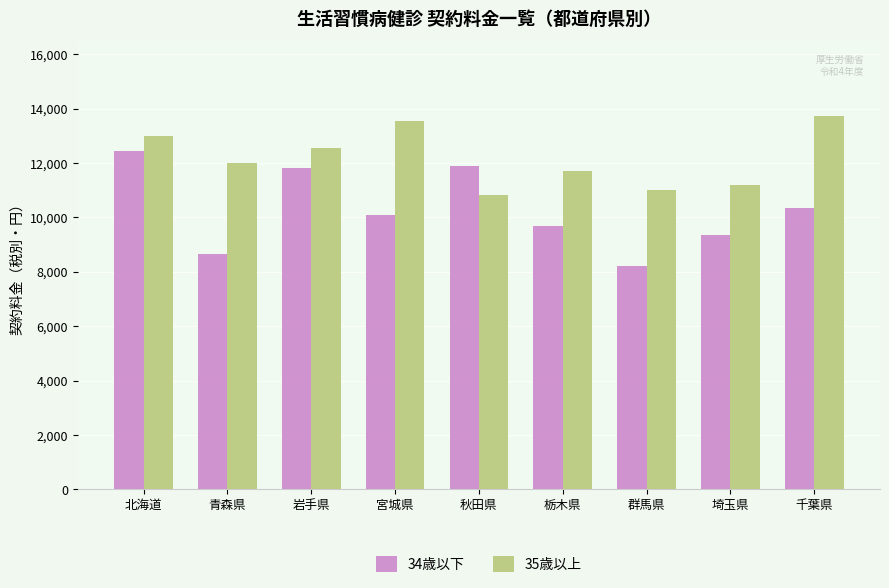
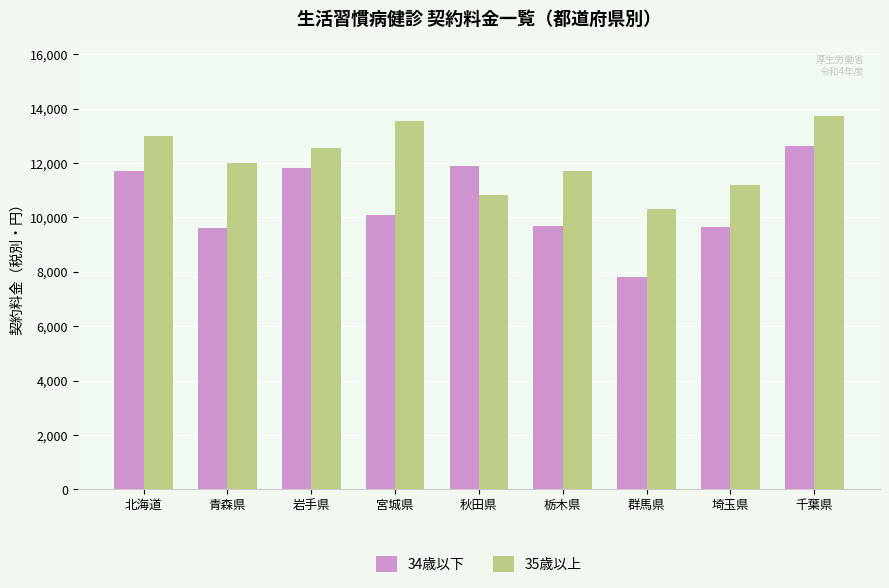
  {
    "34歳以下": {
-     "北海道": "12,400",
-     "青森県": "8,700",
+     "北海道": "11,700",
+     "青森県": "9,600",
      "岩手県": "11,800",
      "宮城県": "10,100",
      "秋田県": "11,900",
      "栃木県": "9,700",
-     "群馬県": "8,200",
-     "埼玉県": "9,300",
-     "千葉県": "10,400"
+     "群馬県": "7,800",
+     "埼玉県": "9,700",
+     "千葉県": "12,600"
    },
    "35歳以上": {
      "北海道": "13,000",
      "青森県": "12,000",
      "岩手県": "12,500",
      "宮城県": "13,500",
      "秋田県": "10,800",
      "栃木県": "11,700",
-     "群馬県": "11,000",
+     "群馬県": "10,300",
      "埼玉県": "11,200",
      "千葉県": "13,700"
    }
  }
